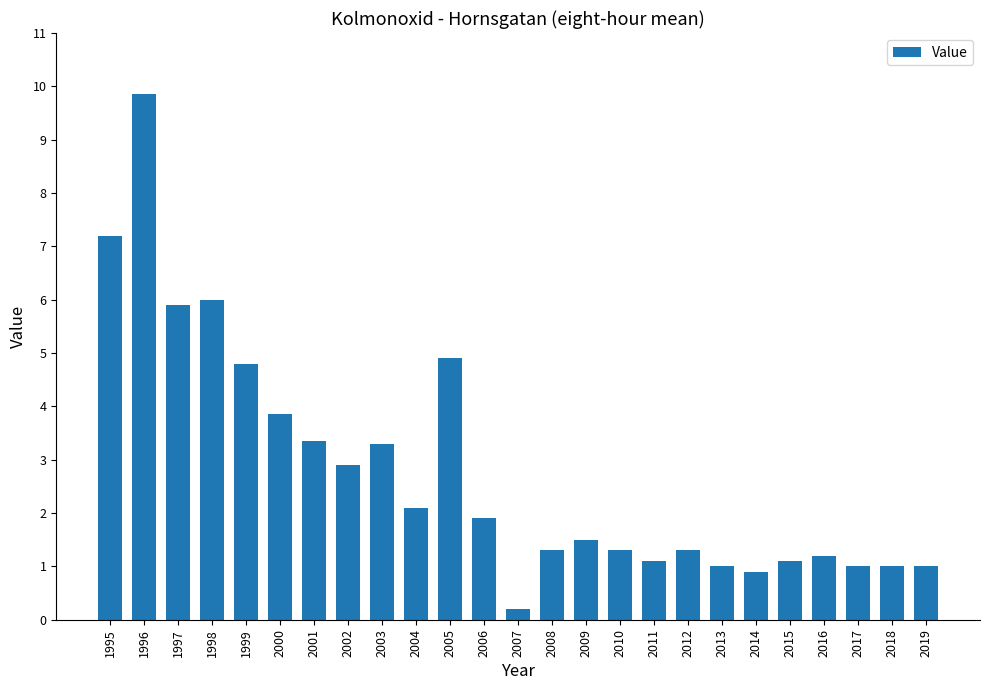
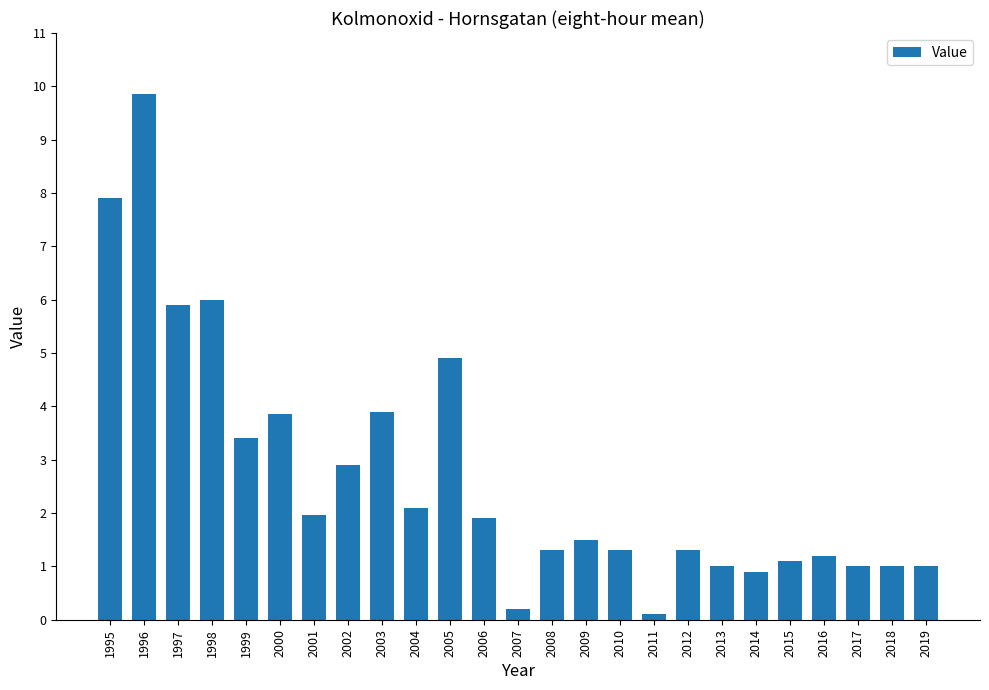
  {
-   "1995": 7.2,
+   "1995": 7.9,
    "1996": 9.9,
    "1997": 5.9,
    "1998": 6.0,
-   "1999": 4.8,
+   "1999": 3.4,
    "2000": 3.9,
-   "2001": 3.4,
+   "2001": 2.0,
    "2002": 2.9,
-   "2003": 3.3,
+   "2003": 3.9,
    "2004": 2.1,
    "2005": 4.9,
    "2006": 1.9,
    "2007": 0.2,
    "2008": 1.3,
    "2009": 1.5,
    "2010": 1.3,
-   "2011": 1.1,
+   "2011": 0.1,
    "2012": 1.3,
    "2013": 1.0,
    "2014": 0.9,
    "2015": 1.1,
    "2016": 1.2,
    "2017": 1.0,
    "2018": 1.0,
    "2019": 1.0
  }
